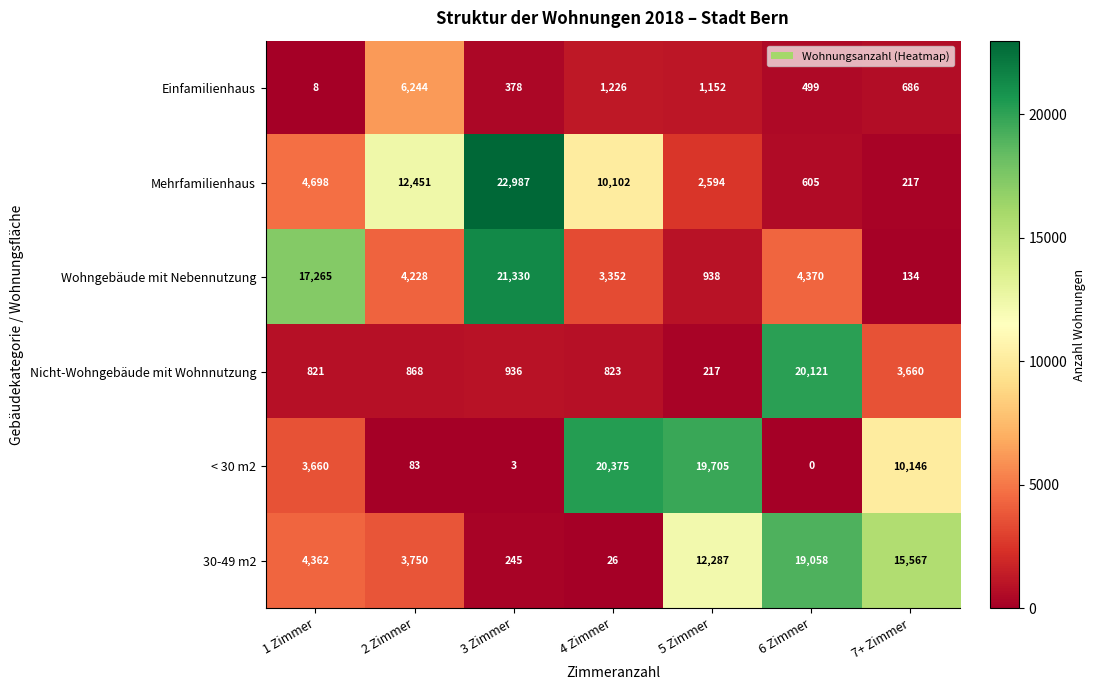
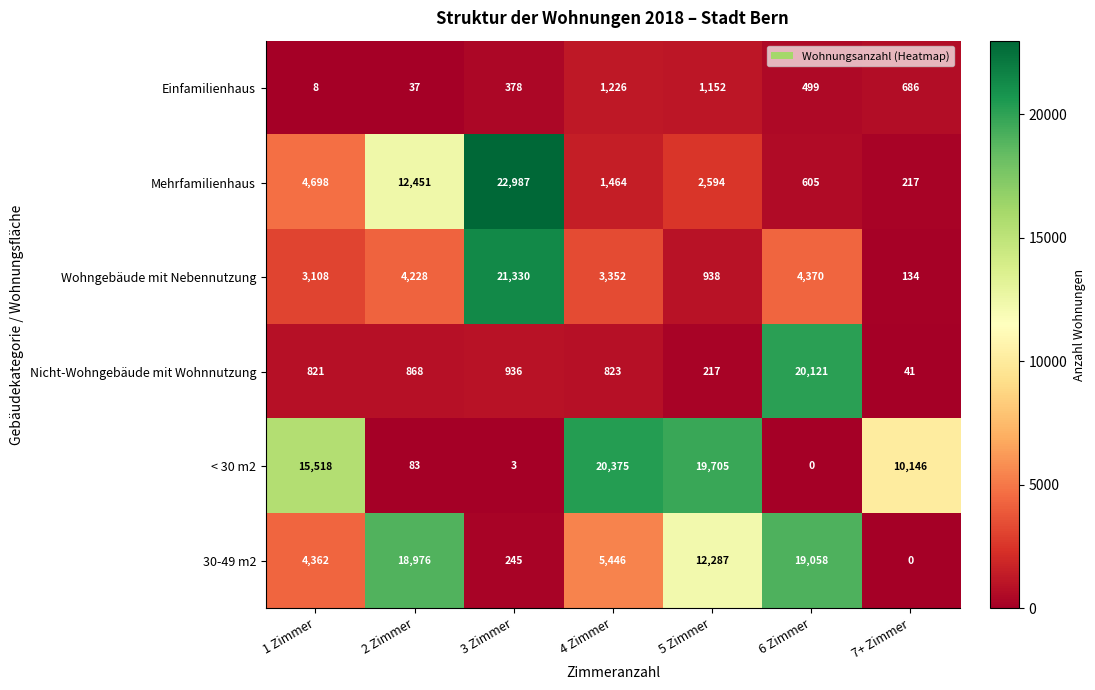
  {
    "Einfamilienhaus": {
      "1 Zimmer": "8",
-     "2 Zimmer": "6,244",
+     "2 Zimmer": "37",
      "3 Zimmer": "378",
      "4 Zimmer": "1,226",
      "5 Zimmer": "1,152",
      "6 Zimmer": "499",
      "7+ Zimmer": "686"
    },
    "Mehrfamilienhaus": {
      "1 Zimmer": "4,698",
      "2 Zimmer": "12,451",
      "3 Zimmer": "22,987",
-     "4 Zimmer": "10,102",
+     "4 Zimmer": "1,464",
      "5 Zimmer": "2,594",
      "6 Zimmer": "605",
      "7+ Zimmer": "217"
    },
    "Wohngebäude mit Nebennutzung": {
-     "1 Zimmer": "17,265",
+     "1 Zimmer": "3,108",
      "2 Zimmer": "4,228",
      "3 Zimmer": "21,330",
      "4 Zimmer": "3,352",
      "5 Zimmer": "938",
      "6 Zimmer": "4,370",
      "7+ Zimmer": "134"
    },
    "Nicht-Wohngebäude mit Wohnnutzung": {
      "1 Zimmer": "821",
      "2 Zimmer": "868",
      "3 Zimmer": "936",
      "4 Zimmer": "823",
      "5 Zimmer": "217",
      "6 Zimmer": "20,121",
-     "7+ Zimmer": "3,660"
+     "7+ Zimmer": "41"
    },
    "< 30 m2": {
-     "1 Zimmer": "3,660",
+     "1 Zimmer": "15,518",
      "2 Zimmer": "83",
      "3 Zimmer": "3",
      "4 Zimmer": "20,375",
      "5 Zimmer": "19,705",
      "6 Zimmer": "0",
      "7+ Zimmer": "10,146"
    },
    "30-49 m2": {
      "1 Zimmer": "4,362",
-     "2 Zimmer": "3,750",
+     "2 Zimmer": "18,976",
      "3 Zimmer": "245",
-     "4 Zimmer": "26",
+     "4 Zimmer": "5,446",
      "5 Zimmer": "12,287",
      "6 Zimmer": "19,058",
-     "7+ Zimmer": "15,567"
+     "7+ Zimmer": "0"
    }
  }
